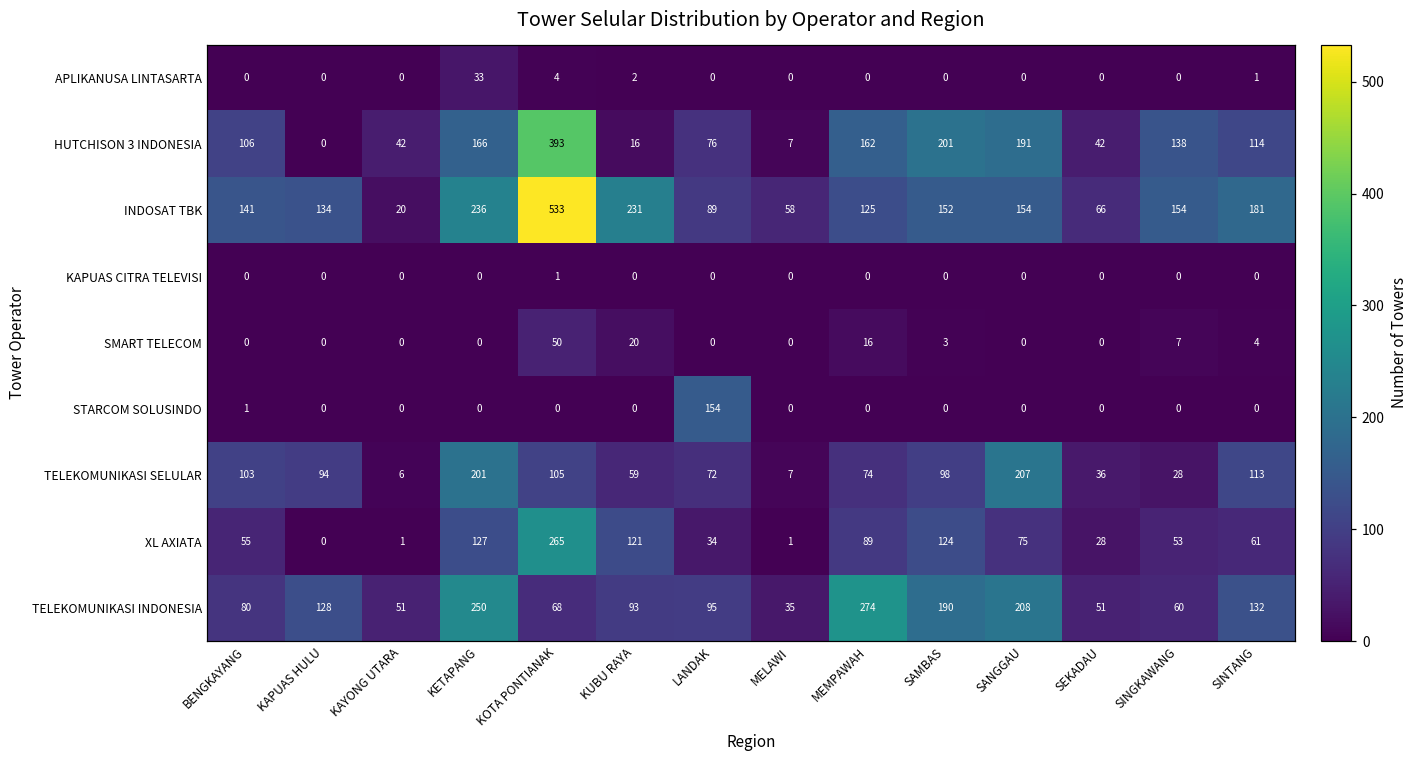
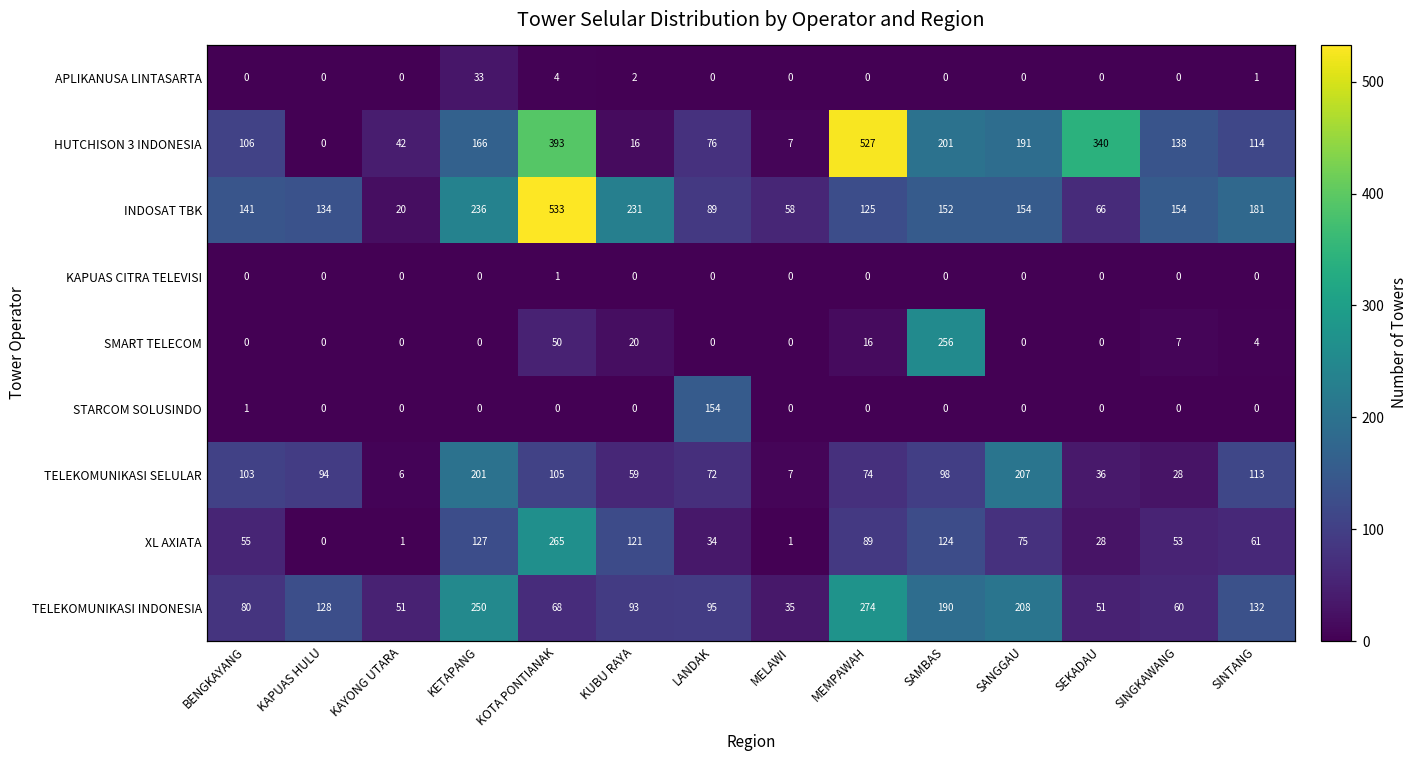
  {
    "APLIKANUSA LINTASARTA": {
      "BENGKAYANG": 0,
      "KAPUAS HULU": 0,
      "KAYONG UTARA": 0,
      "KETAPANG": 33,
      "KOTA PONTIANAK": 4,
      "KUBU RAYA": 2,
      "LANDAK": 0,
      "MELAWI": 0,
      "MEMPAWAH": 0,
      "SAMBAS": 0,
      "SANGGAU": 0,
      "SEKADAU": 0,
      "SINGKAWANG": 0,
      "SINTANG": 1
    },
    "HUTCHISON 3 INDONESIA": {
      "BENGKAYANG": 106,
      "KAPUAS HULU": 0,
      "KAYONG UTARA": 42,
      "KETAPANG": 166,
      "KOTA PONTIANAK": 393,
      "KUBU RAYA": 16,
      "LANDAK": 76,
      "MELAWI": 7,
-     "MEMPAWAH": 162,
+     "MEMPAWAH": 527,
      "SAMBAS": 201,
      "SANGGAU": 191,
-     "SEKADAU": 42,
+     "SEKADAU": 340,
      "SINGKAWANG": 138,
      "SINTANG": 114
    },
    "INDOSAT TBK": {
      "BENGKAYANG": 141,
      "KAPUAS HULU": 134,
      "KAYONG UTARA": 20,
      "KETAPANG": 236,
      "KOTA PONTIANAK": 533,
      "KUBU RAYA": 231,
      "LANDAK": 89,
      "MELAWI": 58,
      "MEMPAWAH": 125,
      "SAMBAS": 152,
      "SANGGAU": 154,
      "SEKADAU": 66,
      "SINGKAWANG": 154,
      "SINTANG": 181
    },
    "KAPUAS CITRA TELEVISI": {
      "BENGKAYANG": 0,
      "KAPUAS HULU": 0,
      "KAYONG UTARA": 0,
      "KETAPANG": 0,
      "KOTA PONTIANAK": 1,
      "KUBU RAYA": 0,
      "LANDAK": 0,
      "MELAWI": 0,
      "MEMPAWAH": 0,
      "SAMBAS": 0,
      "SANGGAU": 0,
      "SEKADAU": 0,
      "SINGKAWANG": 0,
      "SINTANG": 0
    },
    "SMART TELECOM": {
      "BENGKAYANG": 0,
      "KAPUAS HULU": 0,
      "KAYONG UTARA": 0,
      "KETAPANG": 0,
      "KOTA PONTIANAK": 50,
      "KUBU RAYA": 20,
      "LANDAK": 0,
      "MELAWI": 0,
      "MEMPAWAH": 16,
-     "SAMBAS": 3,
+     "SAMBAS": 256,
      "SANGGAU": 0,
      "SEKADAU": 0,
      "SINGKAWANG": 7,
      "SINTANG": 4
    },
    "STARCOM SOLUSINDO": {
      "BENGKAYANG": 1,
      "KAPUAS HULU": 0,
      "KAYONG UTARA": 0,
      "KETAPANG": 0,
      "KOTA PONTIANAK": 0,
      "KUBU RAYA": 0,
      "LANDAK": 154,
      "MELAWI": 0,
      "MEMPAWAH": 0,
      "SAMBAS": 0,
      "SANGGAU": 0,
      "SEKADAU": 0,
      "SINGKAWANG": 0,
      "SINTANG": 0
    },
    "TELEKOMUNIKASI SELULAR": {
      "BENGKAYANG": 103,
      "KAPUAS HULU": 94,
      "KAYONG UTARA": 6,
      "KETAPANG": 201,
      "KOTA PONTIANAK": 105,
      "KUBU RAYA": 59,
      "LANDAK": 72,
      "MELAWI": 7,
      "MEMPAWAH": 74,
      "SAMBAS": 98,
      "SANGGAU": 207,
      "SEKADAU": 36,
      "SINGKAWANG": 28,
      "SINTANG": 113
    },
    "XL AXIATA": {
      "BENGKAYANG": 55,
      "KAPUAS HULU": 0,
      "KAYONG UTARA": 1,
      "KETAPANG": 127,
      "KOTA PONTIANAK": 265,
      "KUBU RAYA": 121,
      "LANDAK": 34,
      "MELAWI": 1,
      "MEMPAWAH": 89,
      "SAMBAS": 124,
      "SANGGAU": 75,
      "SEKADAU": 28,
      "SINGKAWANG": 53,
      "SINTANG": 61
    },
    "TELEKOMUNIKASI INDONESIA": {
      "BENGKAYANG": 80,
      "KAPUAS HULU": 128,
      "KAYONG UTARA": 51,
      "KETAPANG": 250,
      "KOTA PONTIANAK": 68,
      "KUBU RAYA": 93,
      "LANDAK": 95,
      "MELAWI": 35,
      "MEMPAWAH": 274,
      "SAMBAS": 190,
      "SANGGAU": 208,
      "SEKADAU": 51,
      "SINGKAWANG": 60,
      "SINTANG": 132
    }
  }
